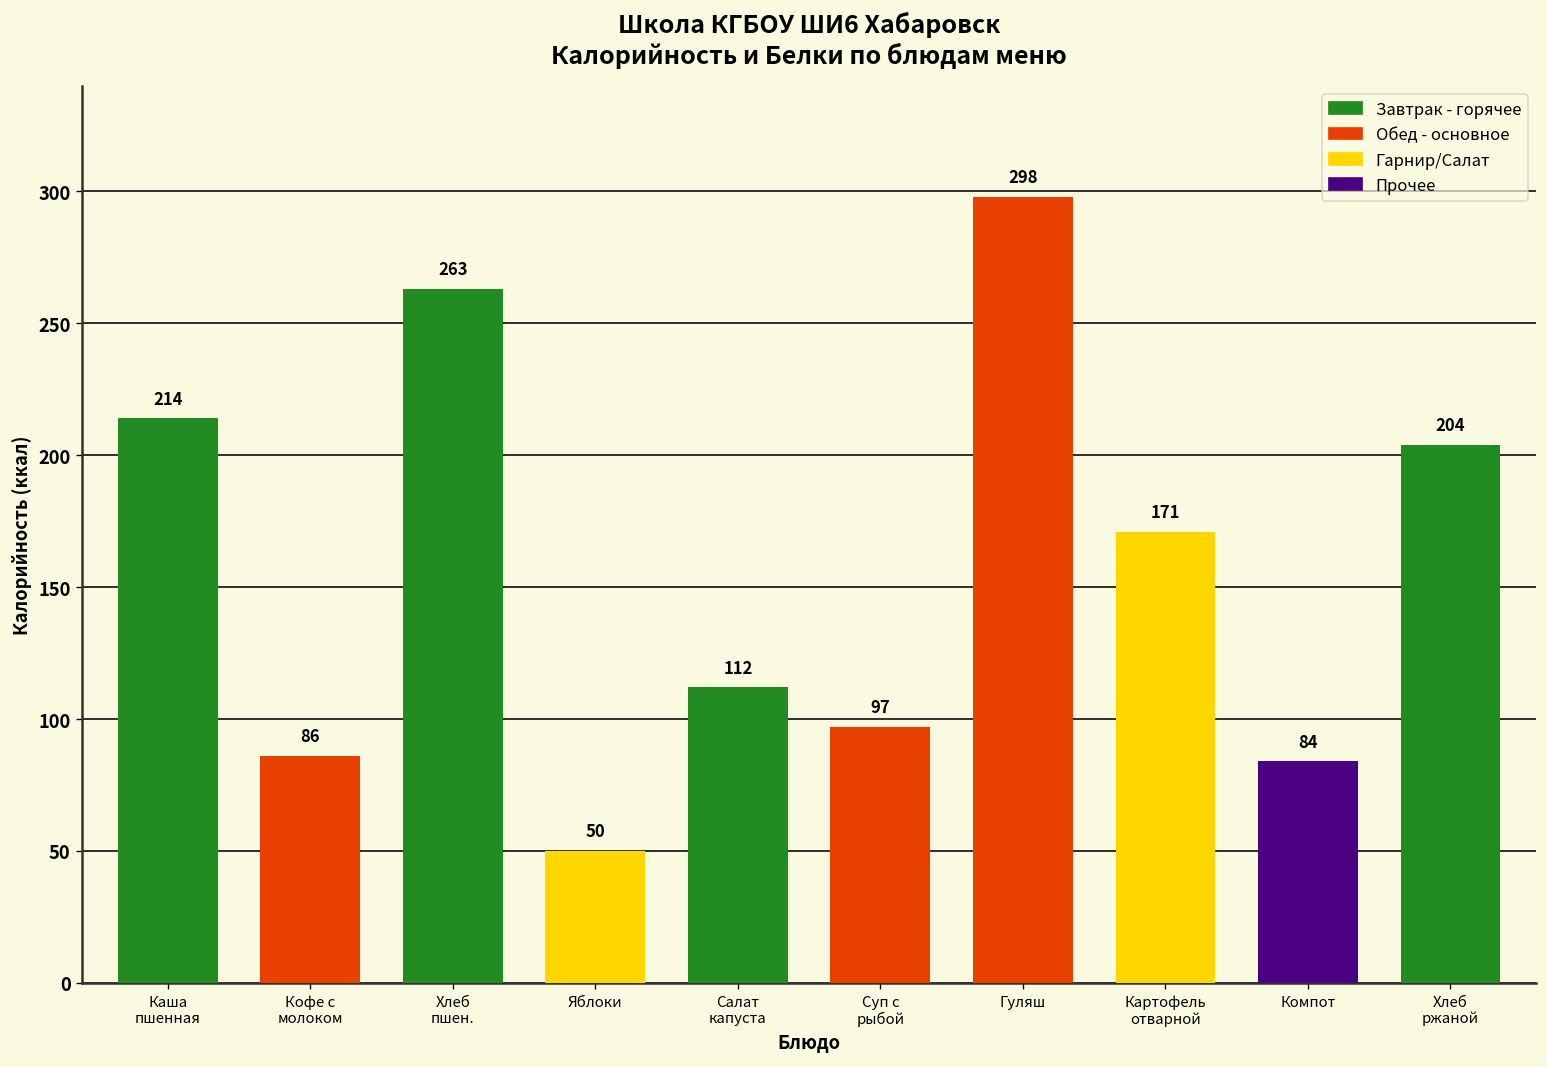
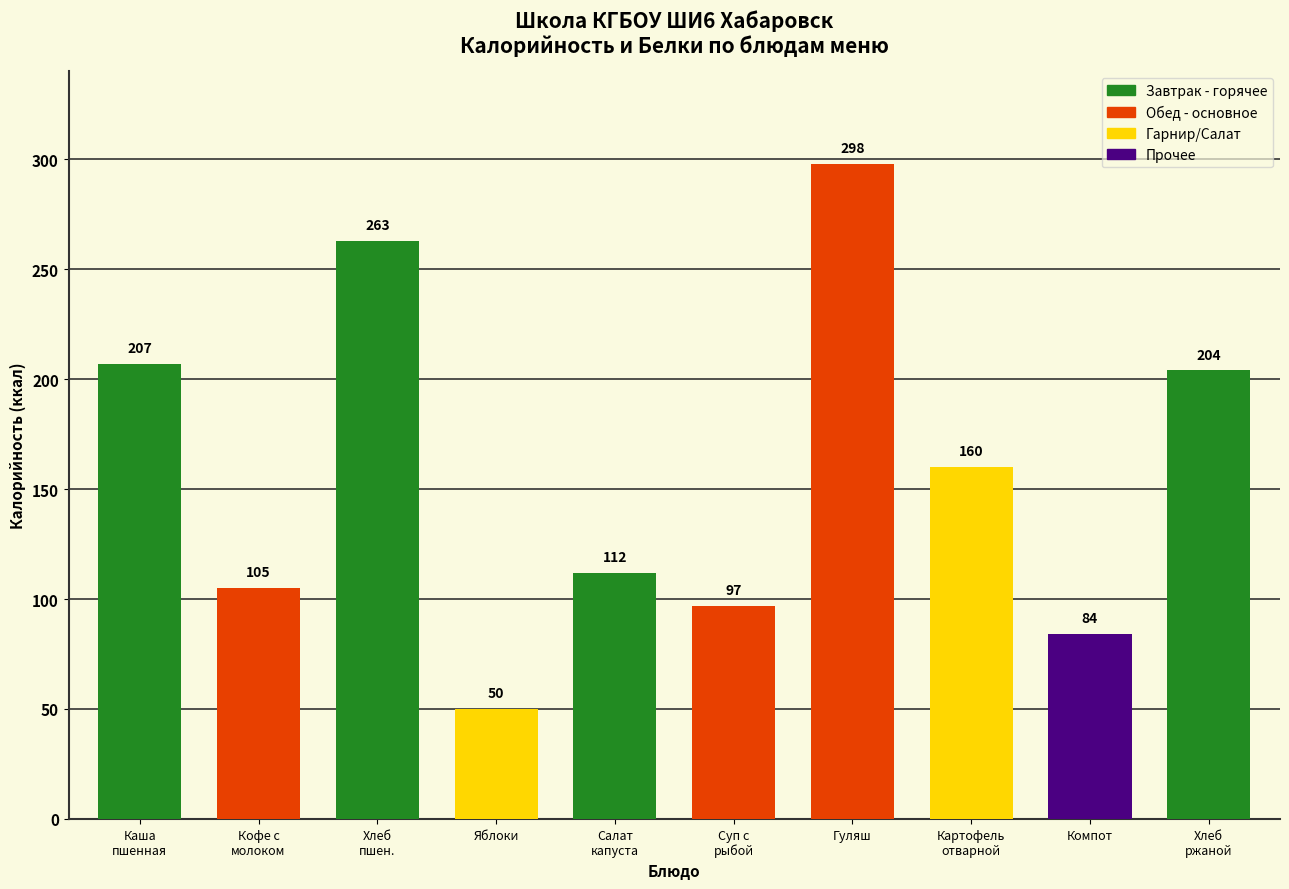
  {
-   "Каша пшенная": 214,
-   "Кофе с молоком": 86,
+   "Каша пшенная": 207,
+   "Кофе с молоком": 105,
    "Хлеб пшен.": 263,
    "Яблоки": 50,
    "Салат капуста": 112,
    "Суп с рыбой": 97,
    "Гуляш": 298,
-   "Картофель отварной": 171,
+   "Картофель отварной": 160,
    "Компот": 84,
    "Хлеб ржаной": 204
  }
